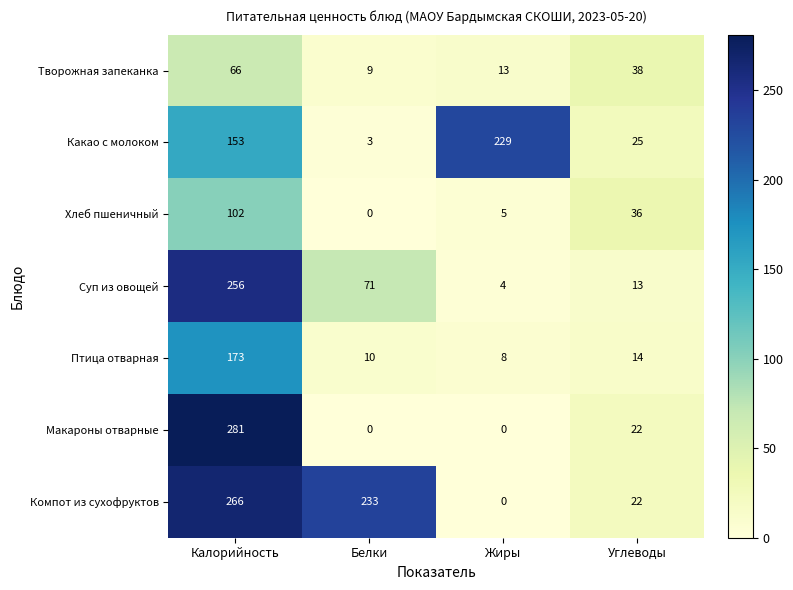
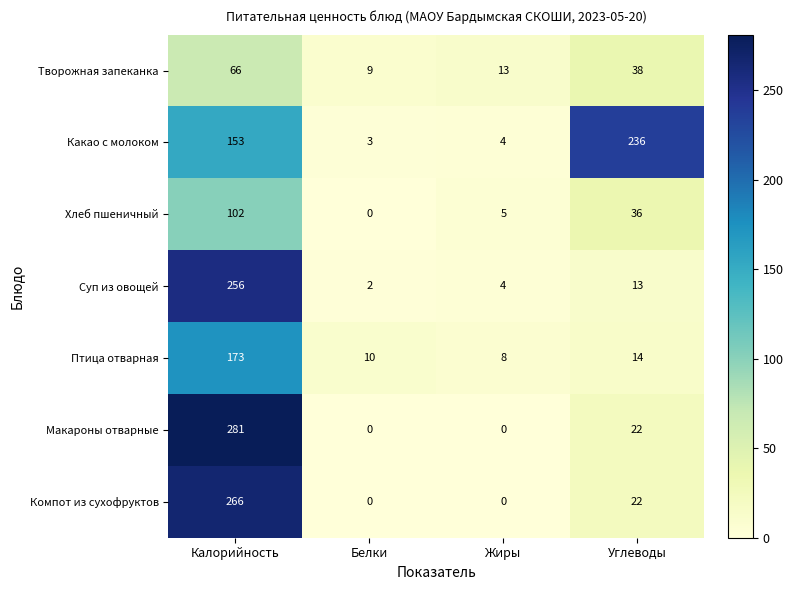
  {
    "Творожная запеканка": {
      "Калорийность": 66,
      "Белки": 9,
      "Жиры": 13,
      "Углеводы": 38
    },
    "Какао с молоком": {
      "Калорийность": 153,
      "Белки": 3,
-     "Жиры": 229,
-     "Углеводы": 25
+     "Жиры": 4,
+     "Углеводы": 236
    },
    "Хлеб пшеничный": {
      "Калорийность": 102,
      "Белки": 0,
      "Жиры": 5,
      "Углеводы": 36
    },
    "Суп из овощей": {
      "Калорийность": 256,
-     "Белки": 71,
+     "Белки": 2,
      "Жиры": 4,
      "Углеводы": 13
    },
    "Птица отварная": {
      "Калорийность": 173,
      "Белки": 10,
      "Жиры": 8,
      "Углеводы": 14
    },
    "Макароны отварные": {
      "Калорийность": 281,
      "Белки": 0,
      "Жиры": 0,
      "Углеводы": 22
    },
    "Компот из сухофруктов": {
      "Калорийность": 266,
-     "Белки": 233,
+     "Белки": 0,
      "Жиры": 0,
      "Углеводы": 22
    }
  }
